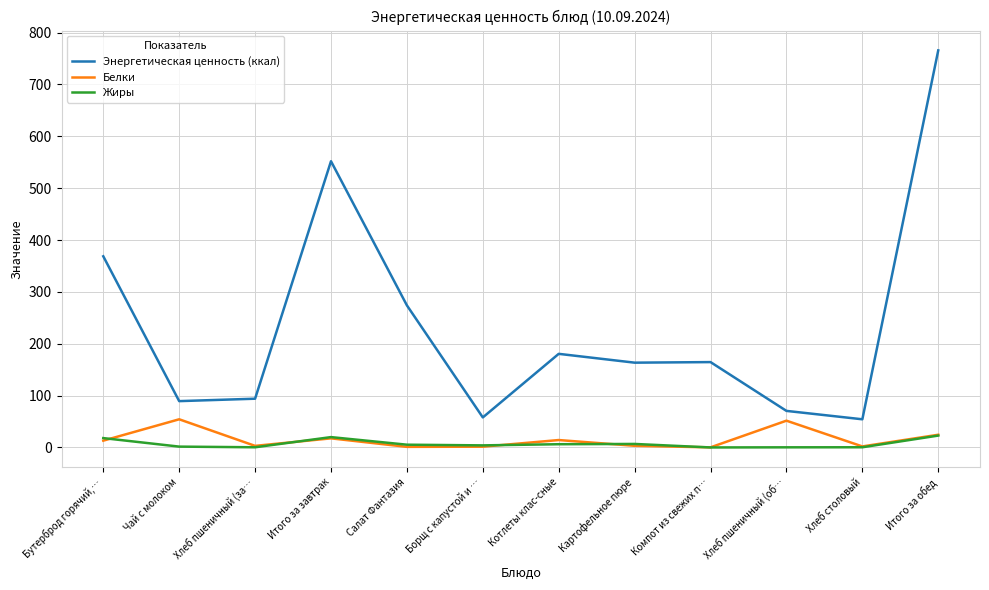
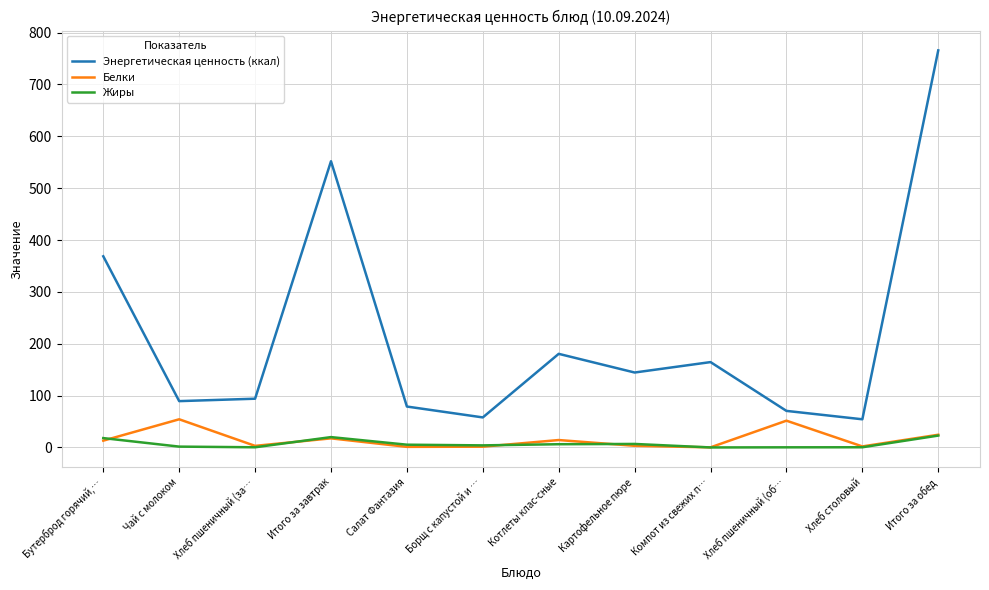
  {
    "Энергетическая ценность (ккал)": {
      "Бутерброд горячий,…": 370,
      "Чай с молоком": 90,
      "Хлеб пшеничный (за…": 90,
      "Итого за завтрак": 550,
-     "Салат Фантазия": 270,
+     "Салат Фантазия": 80,
      "Борщ с капустой и …": 60,
      "Котлеты клас-сные": 180,
-     "Картофельное пюре": 160,
+     "Картофельное пюре": 140,
      "Компот из свежих п…": 160,
      "Хлеб пшеничный (об…": 70,
      "Хлеб столовый": 50,
      "Итого за обед": 770
    },
    "Белки": {
      "Бутерброд горячий,…": 10,
      "Чай с молоком": 50,
      "Котлеты клас-сные": 10,
      "Хлеб пшеничный (об…": 50
    },
    "Жиры": {
      "Бутерброд горячий,…": 20,
      "Чай с молоком": 0,
      "Котлеты клас-сные": 10,
      "Хлеб пшеничный (об…": 0
    }
  }
